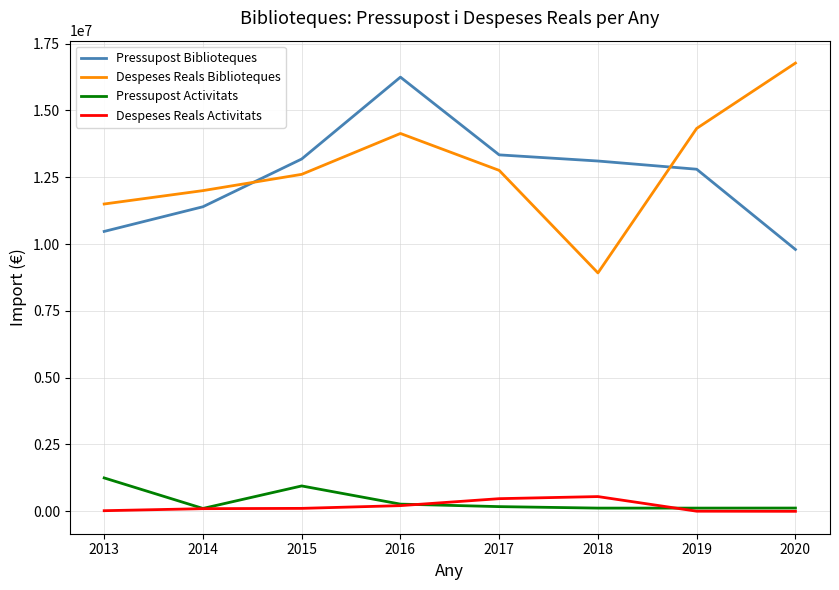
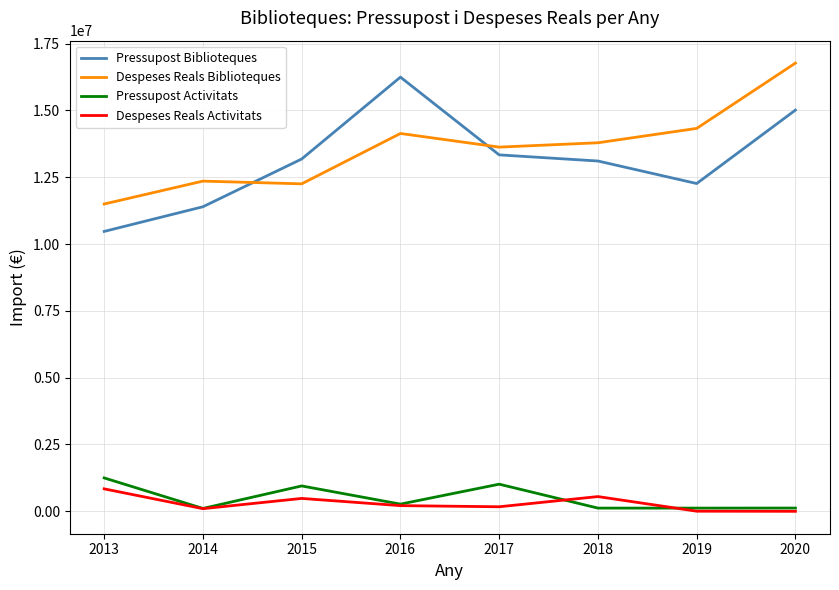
  {
    "Pressupost Biblioteques": {
      "2013": 10500000,
      "2014": 11400000,
      "2015": 13200000,
      "2016": 16200000,
      "2017": 13300000,
      "2018": 13100000,
-     "2019": 12800000,
-     "2020": 9800000
+     "2019": 12300000,
+     "2020": 15000000
    },
    "Despeses Reals Biblioteques": {
      "2013": 11500000,
-     "2014": 12000000,
-     "2015": 12600000,
+     "2014": 12400000,
+     "2015": 12300000,
      "2016": 14100000,
-     "2017": 12800000,
-     "2018": 8900000,
+     "2017": 13600000,
+     "2018": 13800000,
      "2019": 14300000,
      "2020": 16800000
    },
    "Pressupost Activitats": {
      "2013": 1200000,
      "2015": 900000,
-     "2017": 200000,
+     "2017": 1000000,
      "2018": 100000,
      "2019": 100000,
      "2020": 100000
    },
    "Despeses Reals Activitats": {
-     "2013": 0,
-     "2015": 100000,
-     "2017": 500000,
+     "2013": 800000,
+     "2015": 500000,
+     "2017": 200000,
      "2018": 600000,
      "2019": 0,
      "2020": 0
    }
  }
